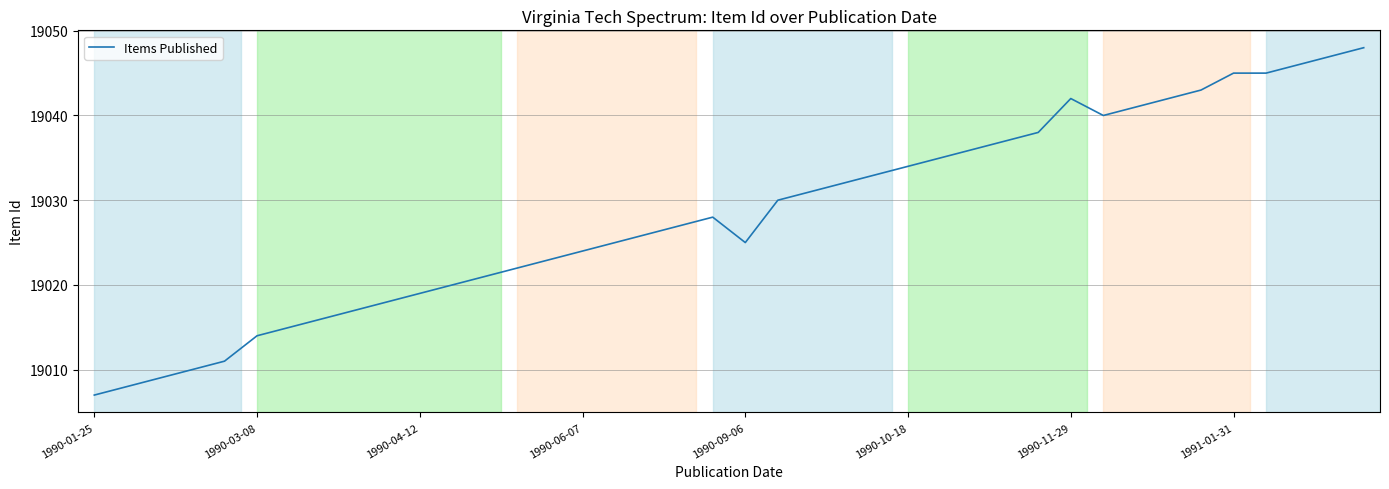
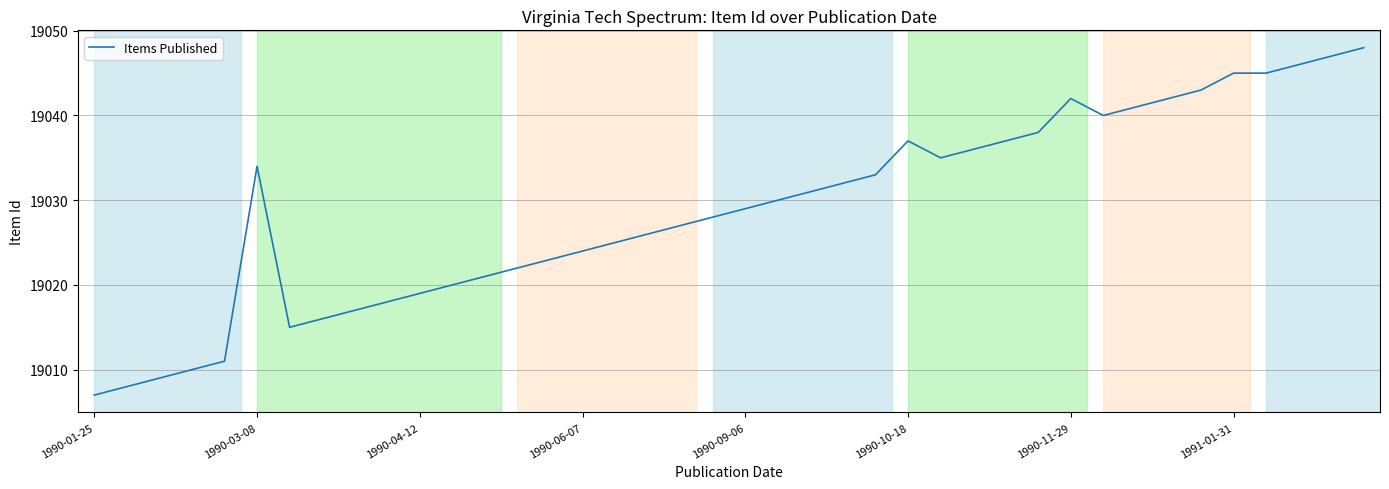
  {
    "1990-01-25": 19007,
-   "1990-03-08": 19014,
+   "1990-03-08": 19034,
    "1990-04-12": 19019,
    "1990-06-07": 19024,
-   "1990-09-06": 19025,
-   "1990-10-18": 19034,
+   "1990-09-06": 19029,
+   "1990-10-18": 19037,
    "1990-11-29": 19042,
    "1991-01-31": 19045
  }
